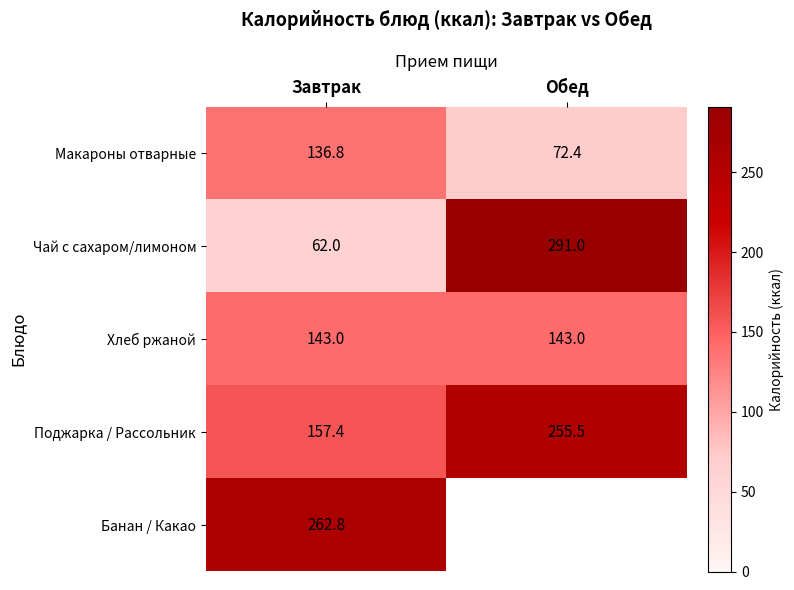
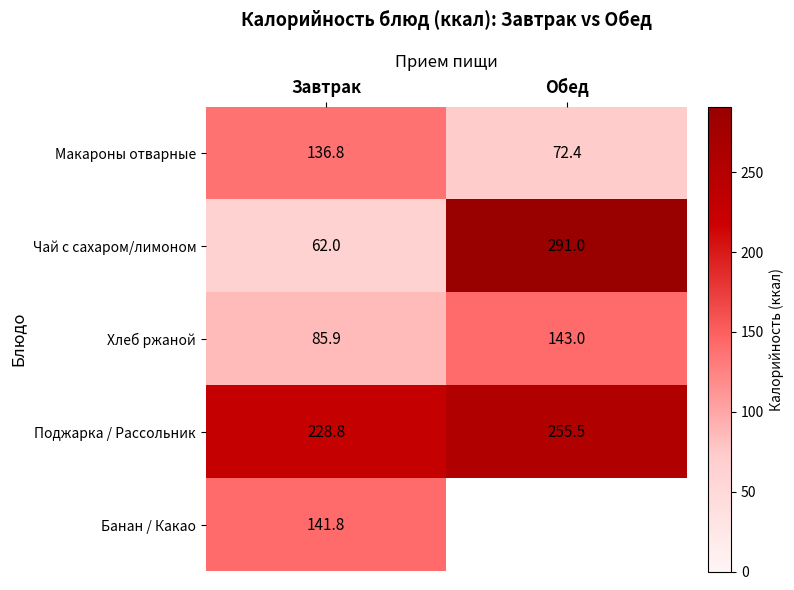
  {
    "Макароны отварные": {
      "Завтрак": 136.8,
      "Обед": 72.4
    },
    "Чай с сахаром/лимоном": {
      "Завтрак": 62.0,
      "Обед": 291.0
    },
    "Хлеб ржаной": {
-     "Завтрак": 143.0,
+     "Завтрак": 85.9,
      "Обед": 143.0
    },
    "Поджарка / Рассольник": {
-     "Завтрак": 157.4,
+     "Завтрак": 228.8,
      "Обед": 255.5
    },
    "Банан / Какао": {
-     "Завтрак": 262.8
+     "Завтрак": 141.8
    }
  }
